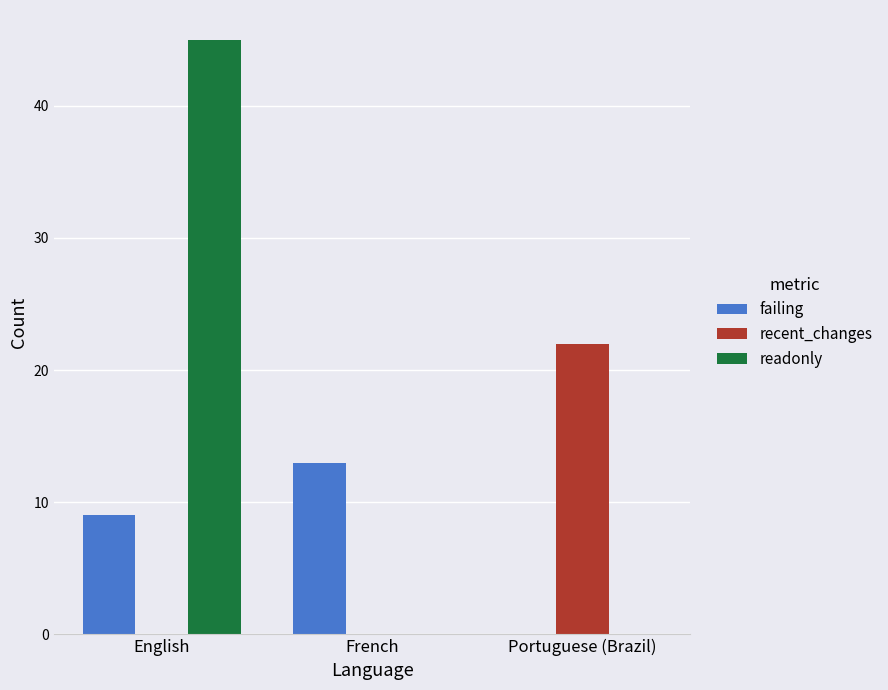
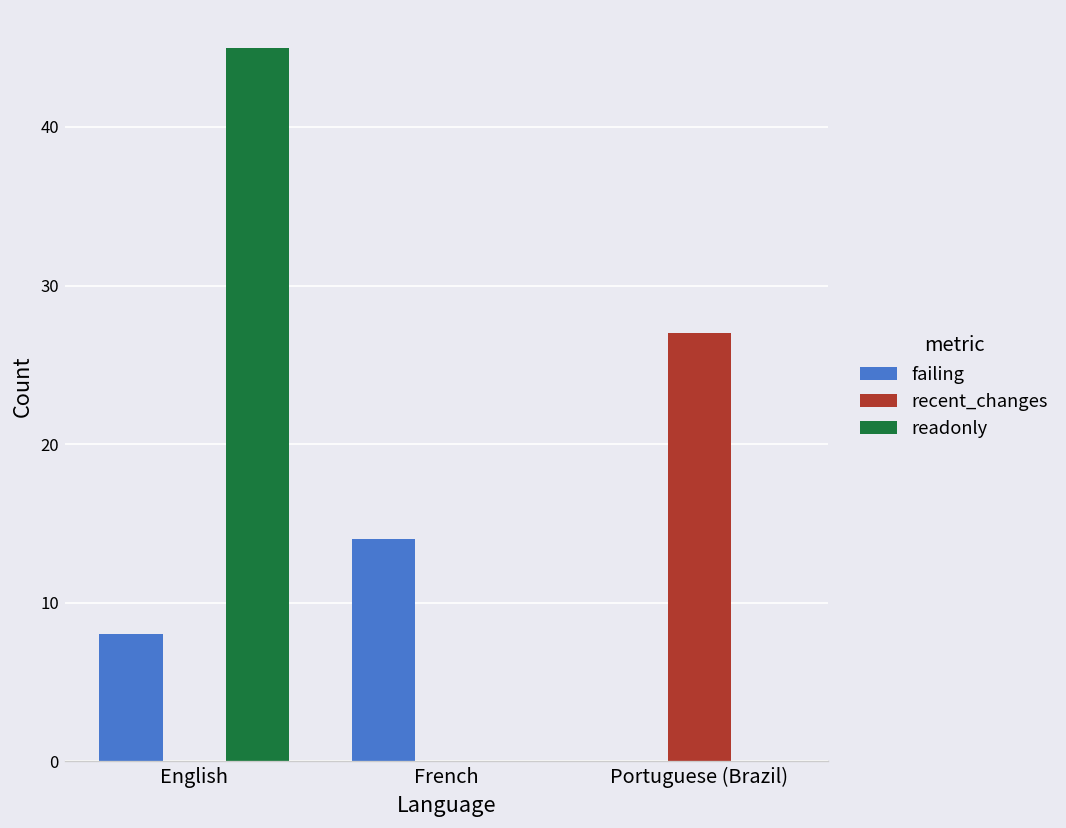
  {
    "failing": {
-     "English": 9,
-     "French": 13,
+     "English": 8,
+     "French": 14,
      "Portuguese (Brazil)": 0
    },
    "recent_changes": {
      "English": 0,
      "French": 0,
-     "Portuguese (Brazil)": 22
+     "Portuguese (Brazil)": 27
    },
    "readonly": {
      "English": 45,
      "French": 0,
      "Portuguese (Brazil)": 0
    }
  }
